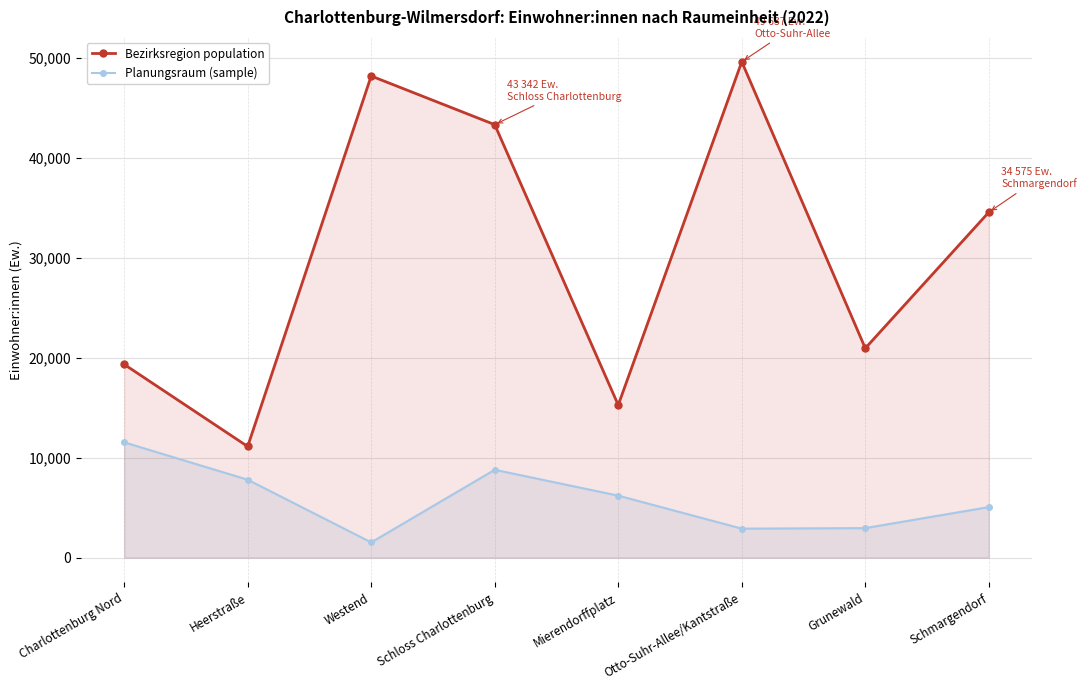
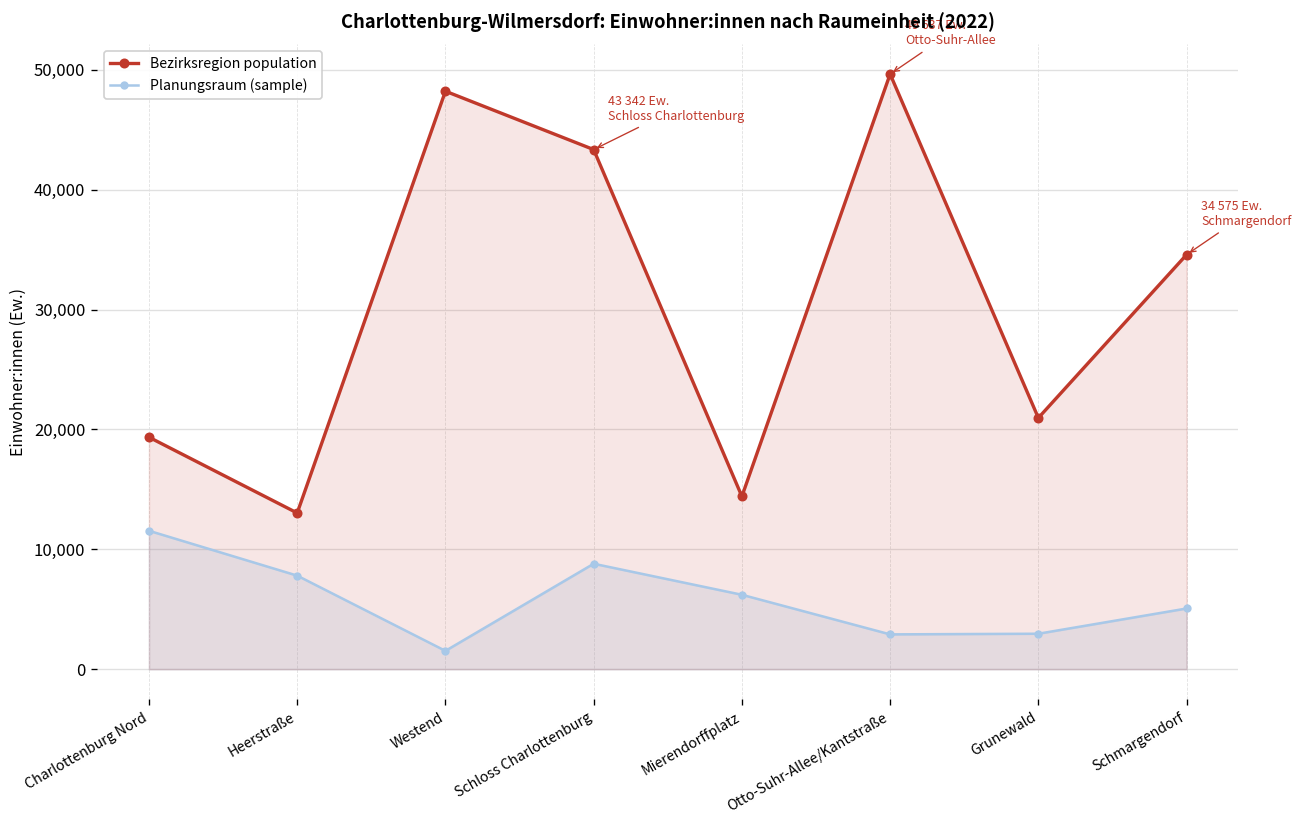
  {
    "Bezirksregion population": {
      "Charlottenburg Nord": "19,000",
-     "Heerstraße": "11,000",
+     "Heerstraße": "13,000",
      "Westend": "48,000",
-     "Mierendorffplatz": "15,000",
+     "Mierendorffplatz": "14,000",
      "Grunewald": "21,000"
    },
    "Planungsraum (sample)": {
      "Charlottenburg Nord": "12,000",
      "Heerstraße": "8,000",
      "Westend": "2,000",
      "Schloss Charlottenburg": "9,000",
      "Mierendorffplatz": "6,000",
      "Otto-Suhr-Allee/Kantstraße": "3,000",
      "Grunewald": "3,000",
      "Schmargendorf": "5,000"
    }
  }
